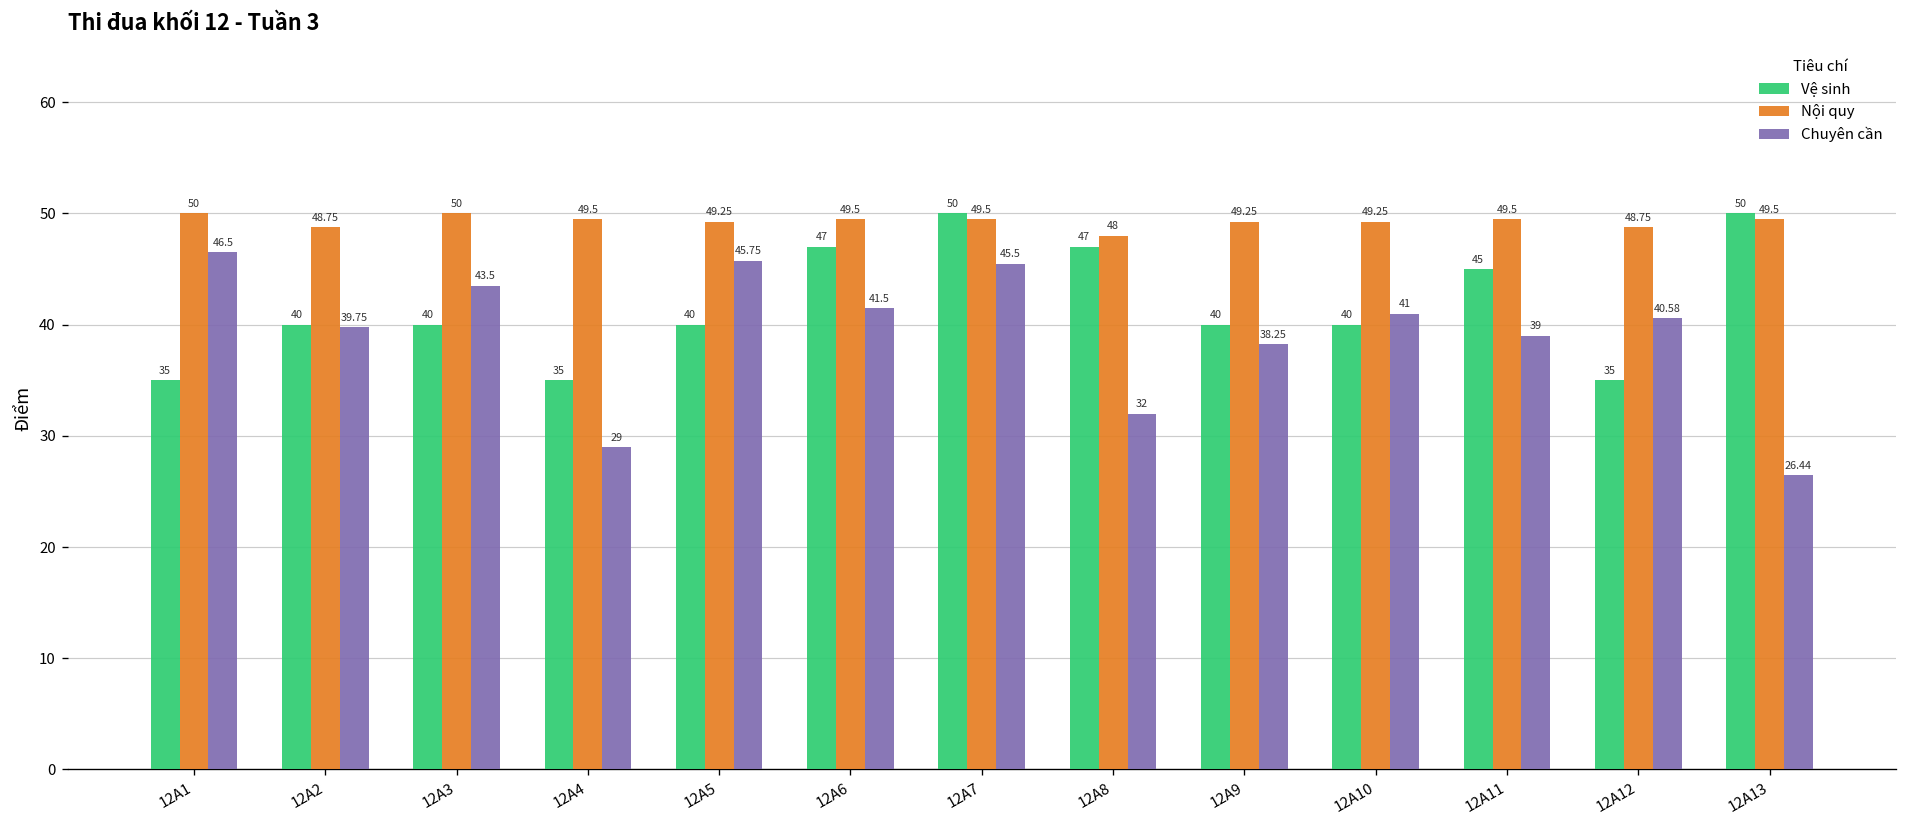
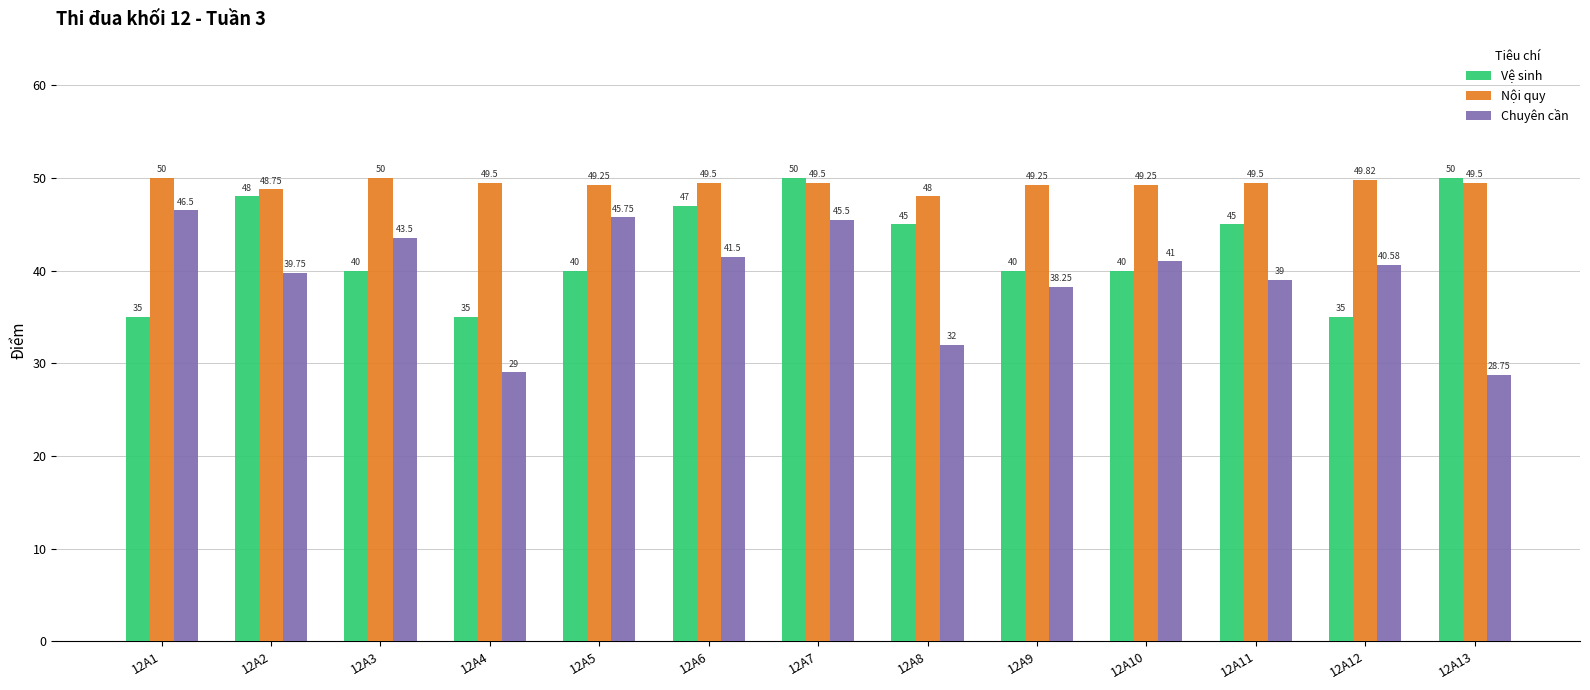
  {
    "Vệ sinh": {
      "12A1": 35,
-     "12A2": 40,
+     "12A2": 48,
      "12A3": 40,
      "12A4": 35,
      "12A5": 40,
      "12A6": 47,
      "12A7": 50,
-     "12A8": 47,
+     "12A8": 45,
      "12A9": 40,
      "12A10": 40,
      "12A11": 45,
      "12A12": 35,
      "12A13": 50
    },
    "Nội quy": {
      "12A1": 50,
      "12A2": 48.75,
      "12A3": 50,
      "12A4": 49.5,
      "12A5": 49.25,
      "12A6": 49.5,
      "12A7": 49.5,
      "12A8": 48,
      "12A9": 49.25,
      "12A10": 49.25,
      "12A11": 49.5,
-     "12A12": 48.75,
+     "12A12": 49.82,
      "12A13": 49.5
    },
    "Chuyên cần": {
      "12A1": 46.5,
      "12A2": 39.75,
      "12A3": 43.5,
      "12A4": 29,
      "12A5": 45.75,
      "12A6": 41.5,
      "12A7": 45.5,
      "12A8": 32,
      "12A9": 38.25,
      "12A10": 41,
      "12A11": 39,
      "12A12": 40.58,
-     "12A13": 26.44
+     "12A13": 28.75
    }
  }
